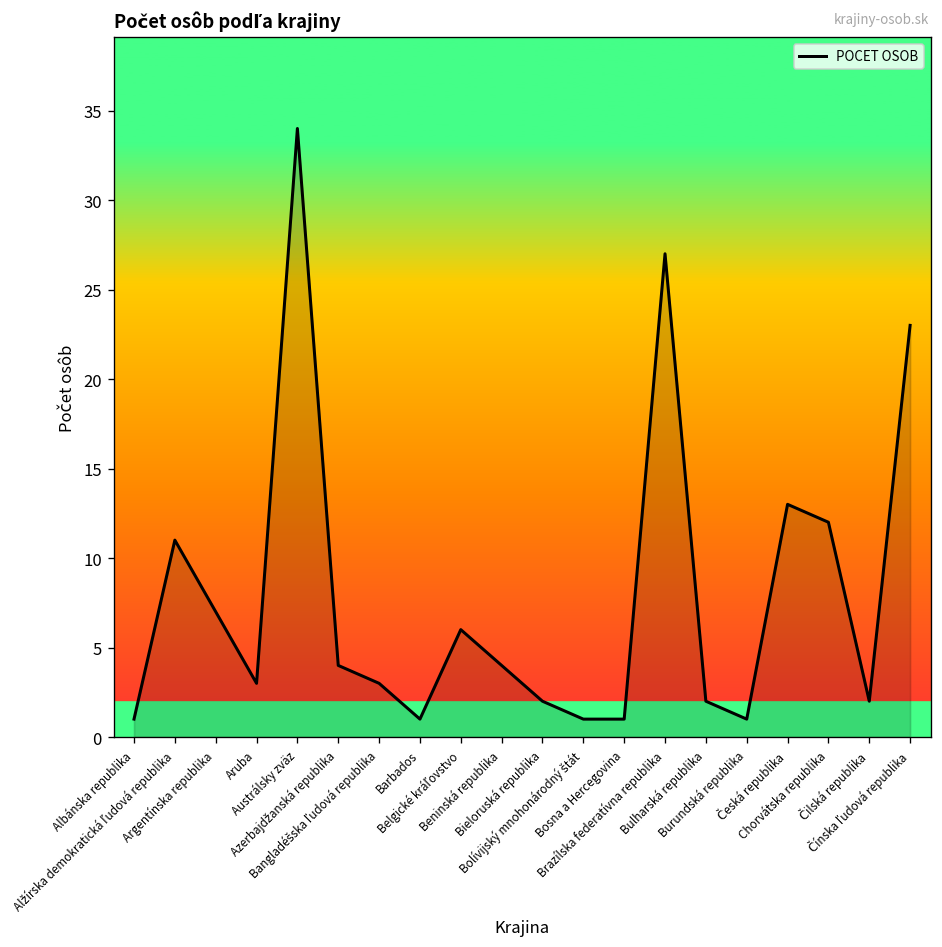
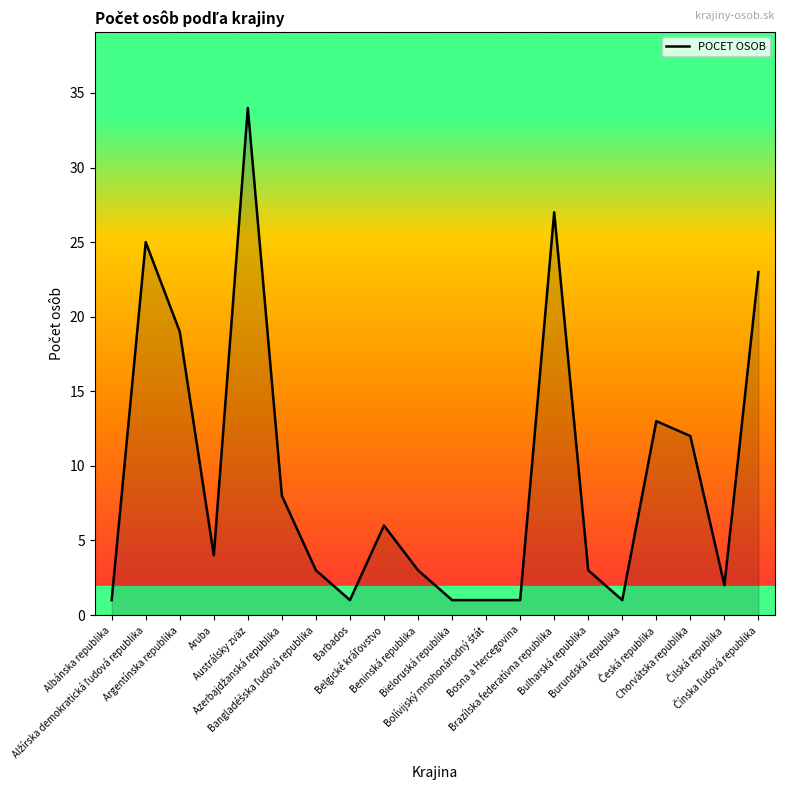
  {
    "POCET OSOB": {
      "Albánska republika": 1,
-     "Alžírska demokratická ľudová republika": 11,
-     "Argentínska republika": 7,
-     "Aruba": 3,
+     "Alžírska demokratická ľudová republika": 25,
+     "Argentínska republika": 19,
+     "Aruba": 4,
      "Austrálsky zväz": 34,
-     "Azerbajdžanská republika": 4,
+     "Azerbajdžanská republika": 8,
      "Bangladéšska ľudová republika": 3,
      "Barbados": 1,
      "Belgické kráľovstvo": 6,
-     "Beninská republika": 4,
-     "Bieloruská republika": 2,
+     "Beninská republika": 3,
+     "Bieloruská republika": 1,
      "Bolívijský mnohonárodný štát": 1,
      "Bosna a Hercegovina": 1,
      "Brazílska federatívna republika": 27,
-     "Bulharská republika": 2,
+     "Bulharská republika": 3,
      "Burundská republika": 1,
      "Česká republika": 13,
      "Chorvátska republika": 12,
      "Čilská republika": 2,
      "Čínska ľudová republika": 23
    }
  }
